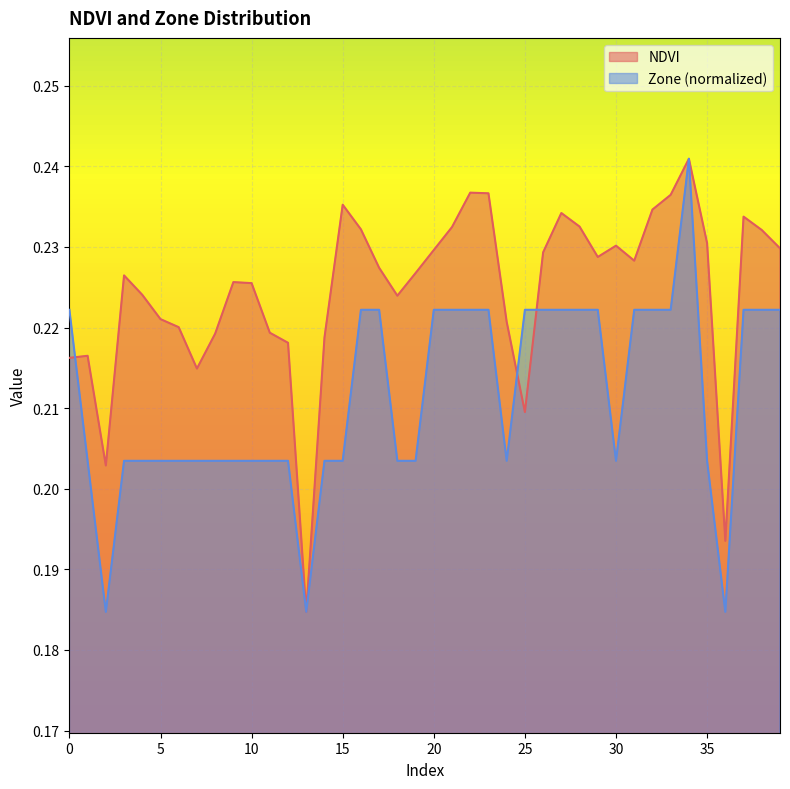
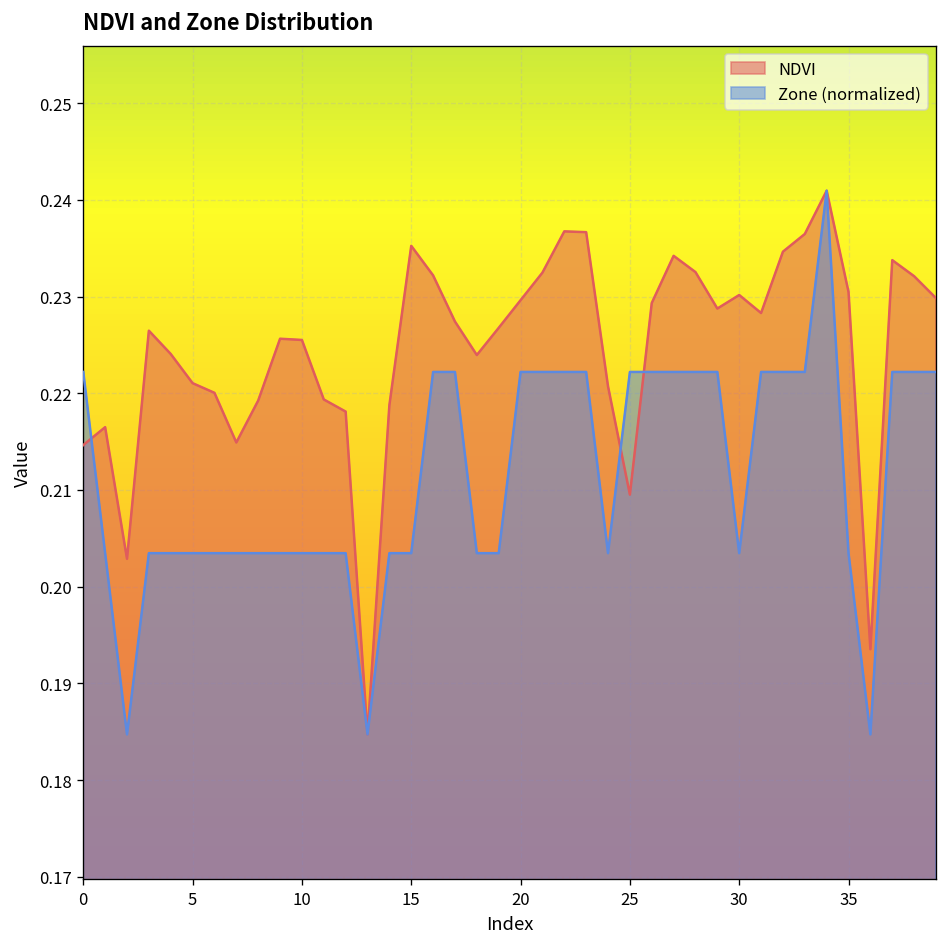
  {
    "NDVI": {
-     "0": 0.216,
+     "0": 0.215,
      "5": 0.221,
      "10": 0.226,
      "15": 0.235,
      "20": 0.230,
      "25": 0.210,
      "30": 0.230,
      "35": 0.230
    },
    "Zone (normalized)": {
      "0": 0.222,
      "5": 0.203,
      "10": 0.203,
      "15": 0.203,
      "20": 0.222,
      "25": 0.222,
      "30": 0.203,
      "35": 0.203
    }
  }
